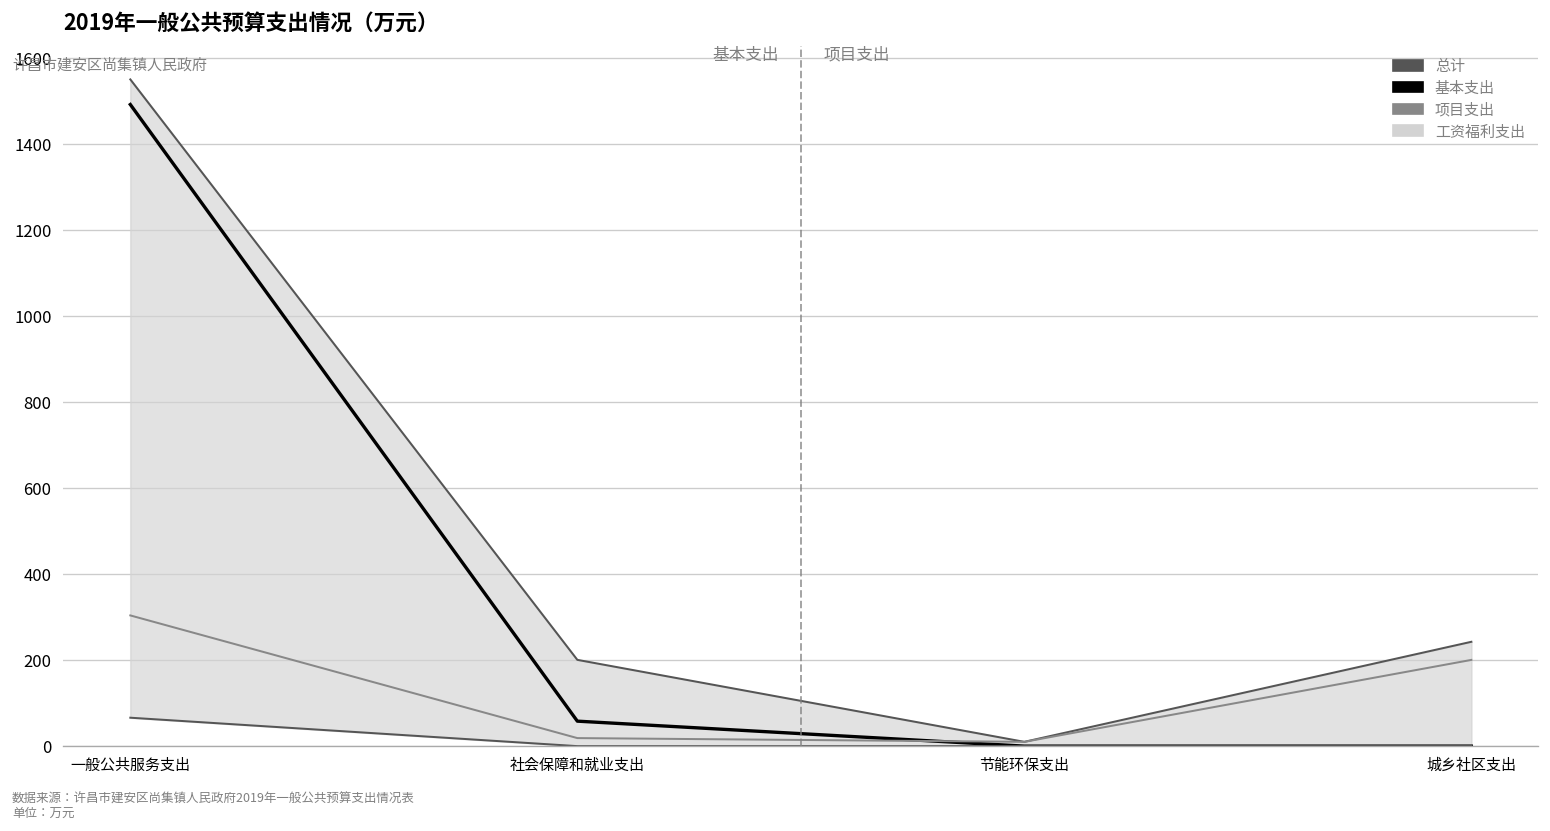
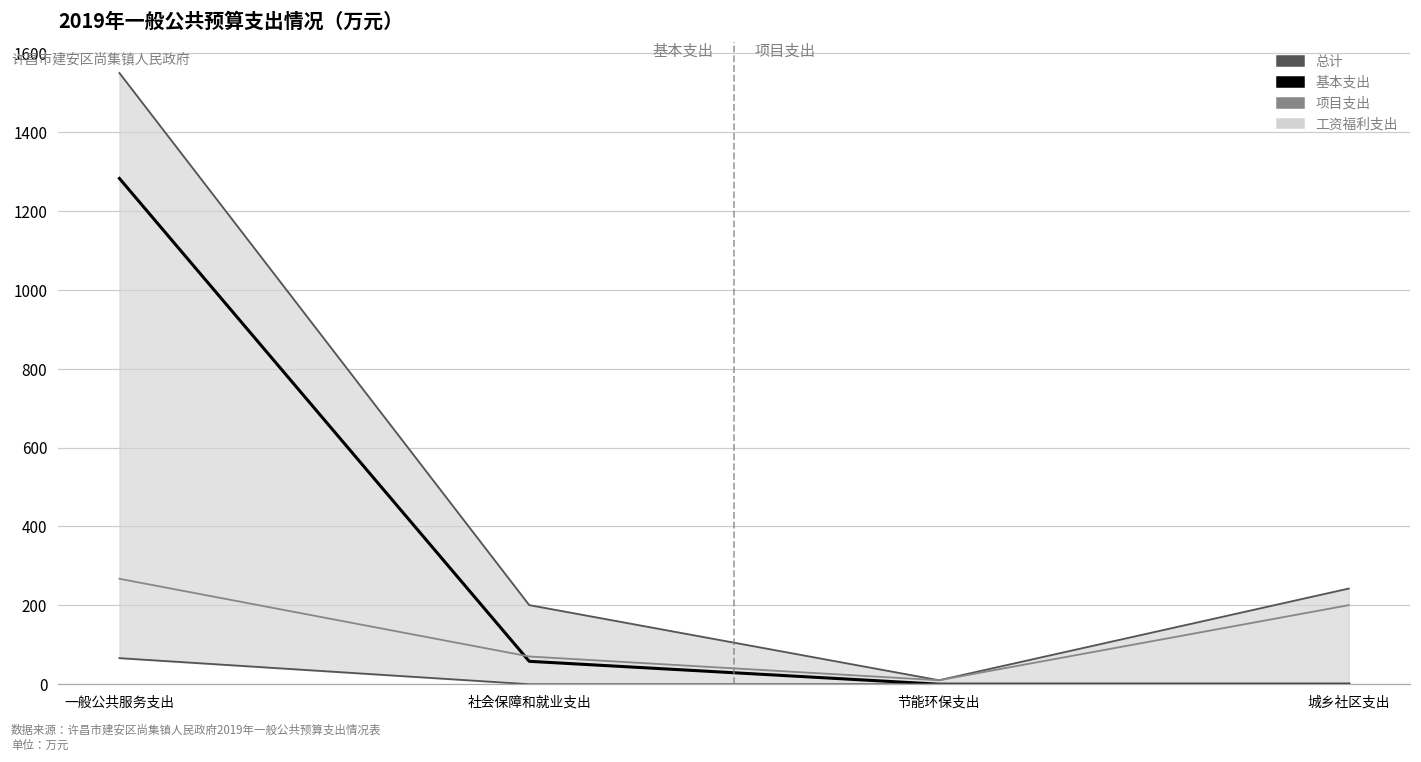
  {
    "基本支出": {
-     "一般公共服务支出": 1490,
+     "一般公共服务支出": 1280,
      "社会保障和就业支出": 60
    },
    "项目支出": {
-     "一般公共服务支出": 300,
-     "社会保障和就业支出": 20,
+     "一般公共服务支出": 270,
+     "社会保障和就业支出": 70,
      "城乡社区支出": 200
    }
  }
